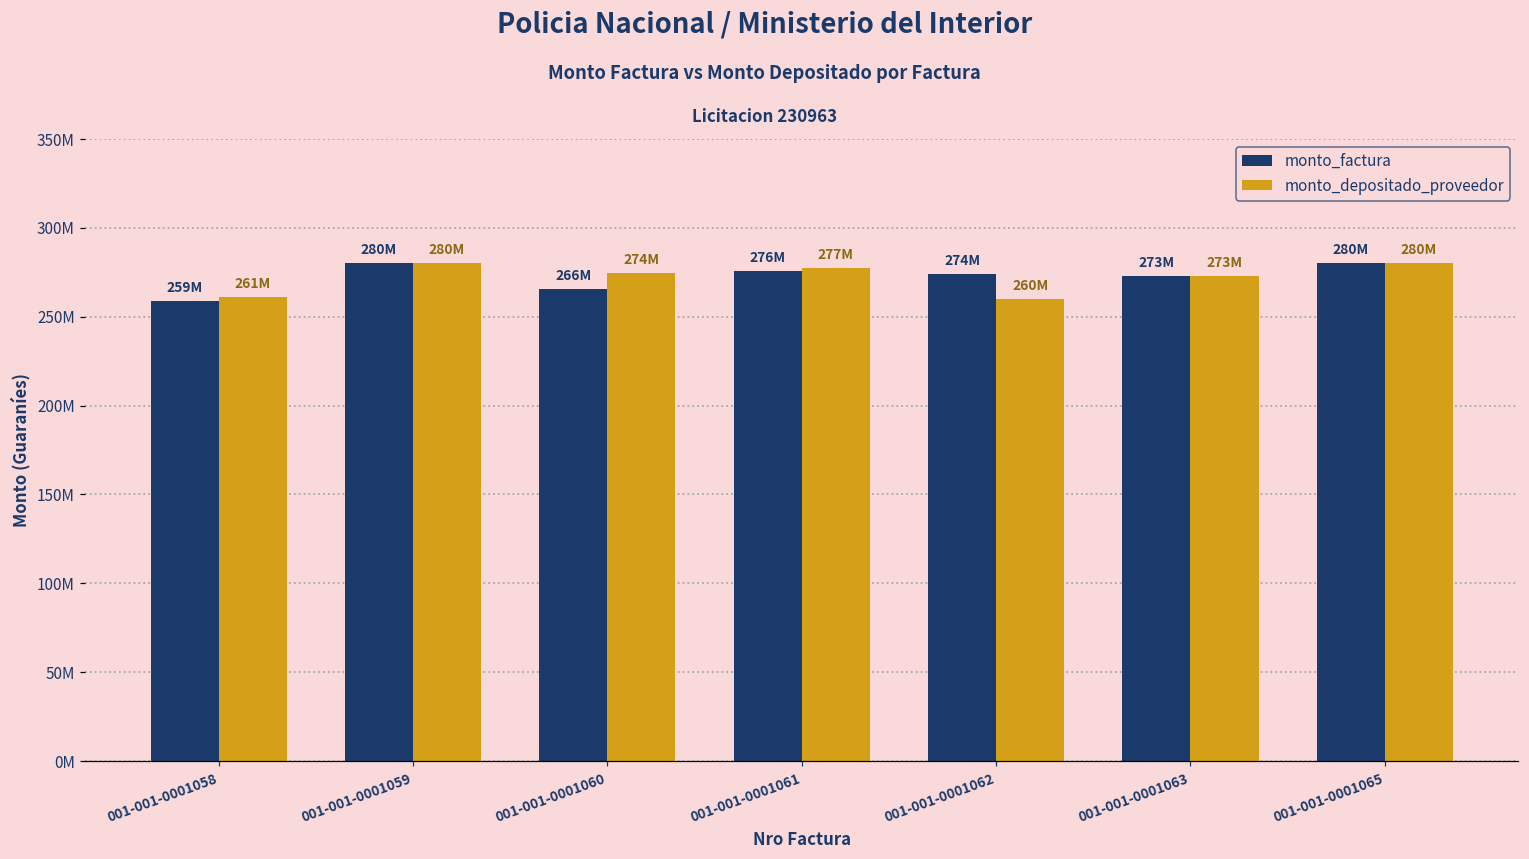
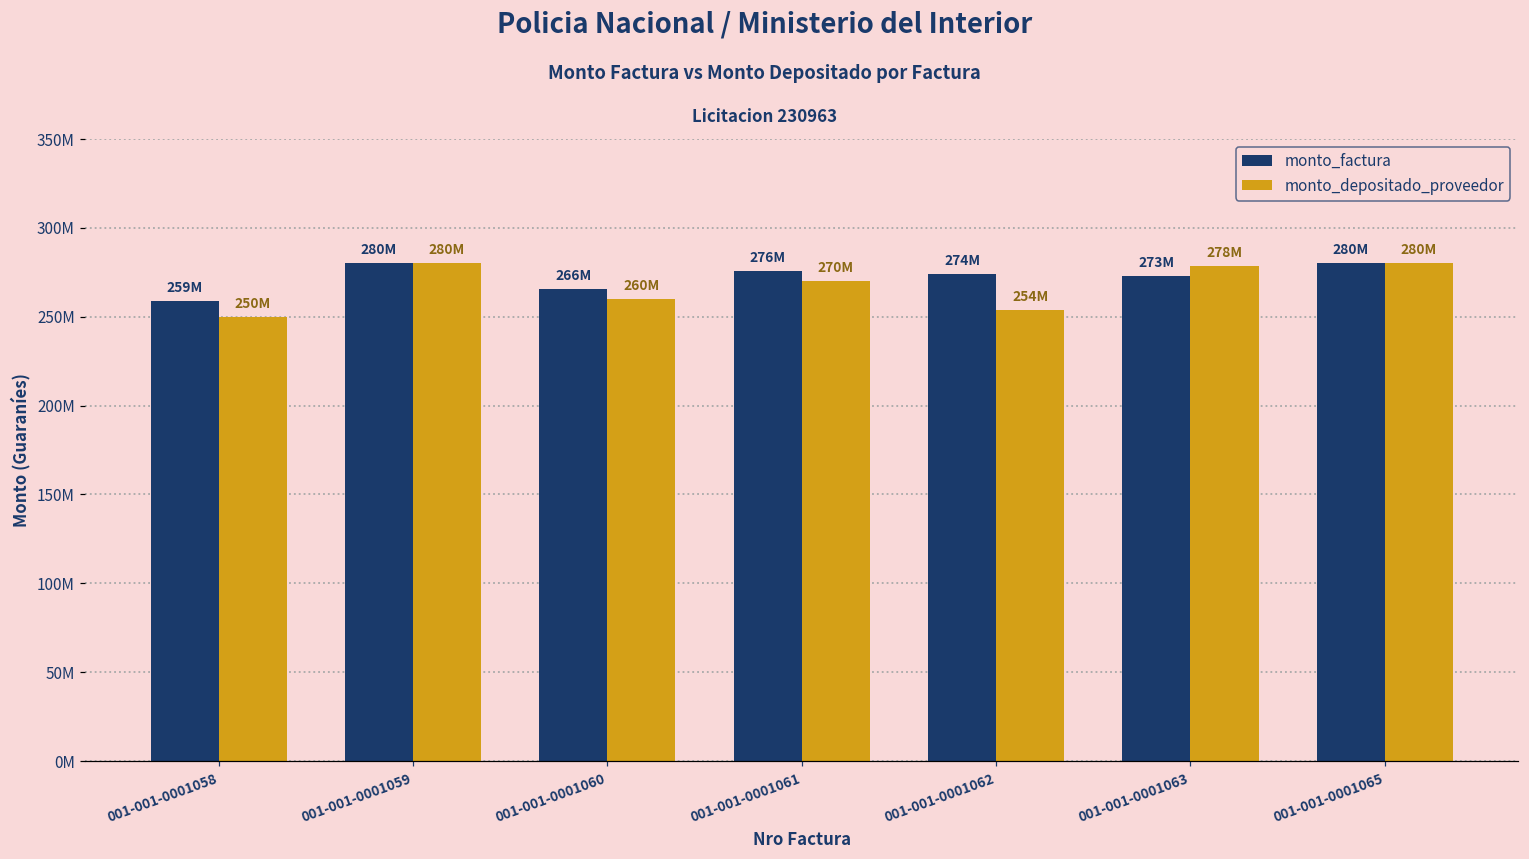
  {
    "monto_factura": {
      "001-001-0001058": "259M",
      "001-001-0001059": "280M",
      "001-001-0001060": "266M",
      "001-001-0001061": "276M",
      "001-001-0001062": "274M",
      "001-001-0001063": "273M",
      "001-001-0001065": "280M"
    },
    "monto_depositado_proveedor": {
-     "001-001-0001058": "261M",
+     "001-001-0001058": "250M",
      "001-001-0001059": "280M",
-     "001-001-0001060": "274M",
-     "001-001-0001061": "277M",
-     "001-001-0001062": "260M",
-     "001-001-0001063": "273M",
+     "001-001-0001060": "260M",
+     "001-001-0001061": "270M",
+     "001-001-0001062": "254M",
+     "001-001-0001063": "278M",
      "001-001-0001065": "280M"
    }
  }
